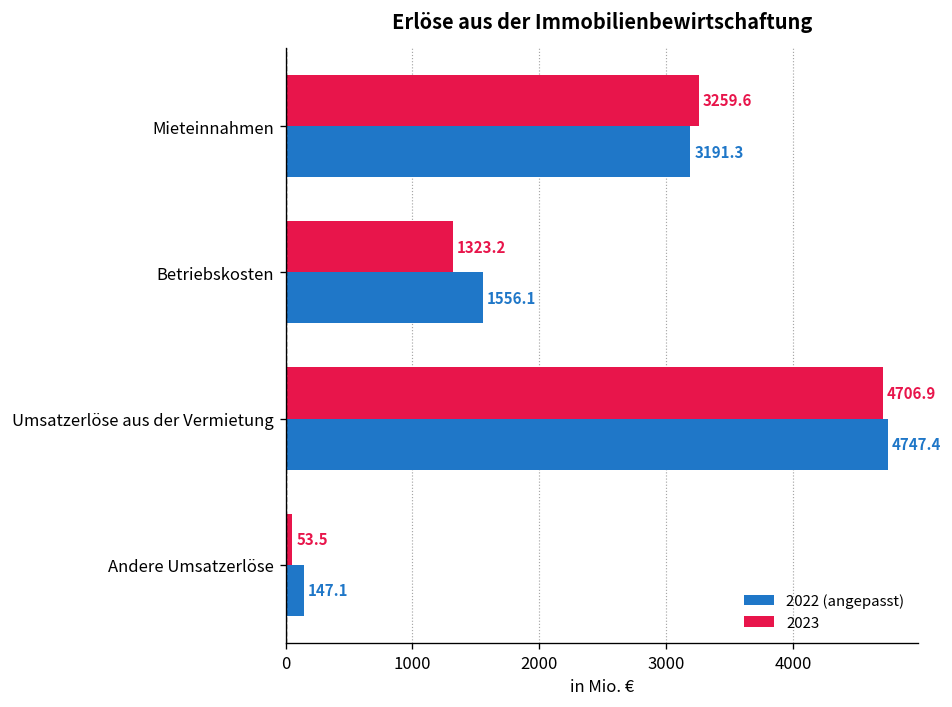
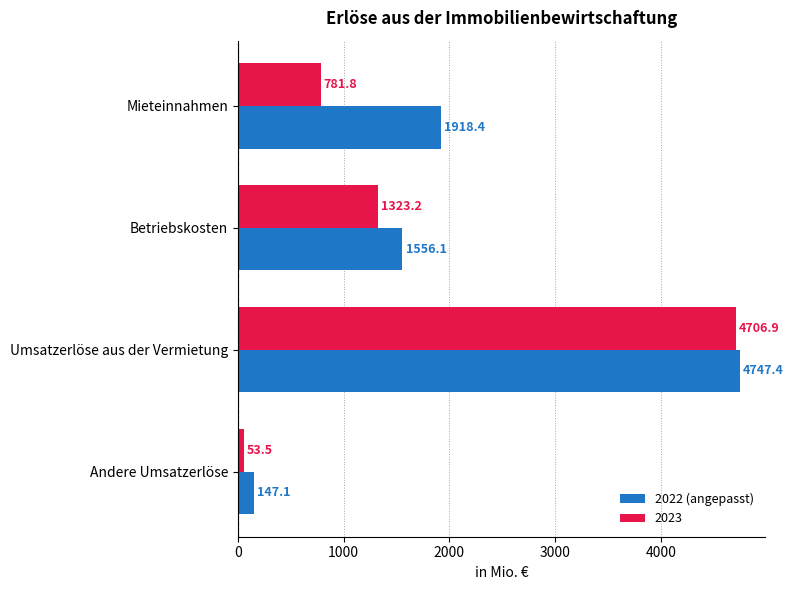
  {
    "2022 (angepasst)": {
-     "Mieteinnahmen": 3191.3,
+     "Mieteinnahmen": 1918.4,
      "Betriebskosten": 1556.1,
      "Umsatzerlöse aus der Vermietung": 4747.4,
      "Andere Umsatzerlöse": 147.1
    },
    "2023": {
-     "Mieteinnahmen": 3259.6,
+     "Mieteinnahmen": 781.8,
      "Betriebskosten": 1323.2,
      "Umsatzerlöse aus der Vermietung": 4706.9,
      "Andere Umsatzerlöse": 53.5
    }
  }
